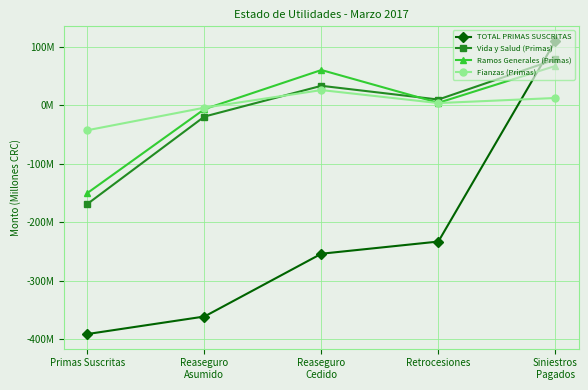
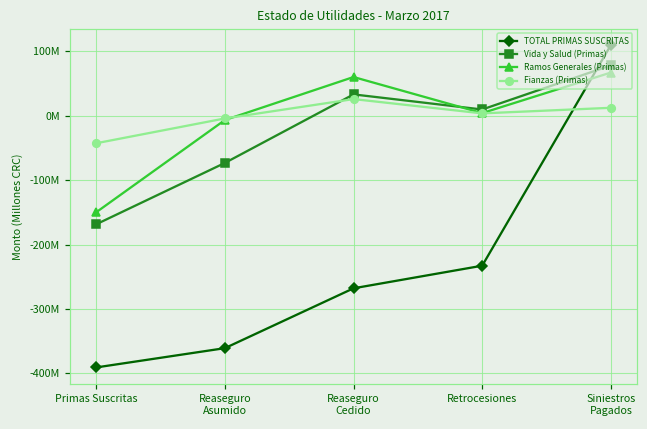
  {
    "TOTAL PRIMAS SUSCRITAS": {
      "Primas Suscritas": -390000000,
      "Reaseguro Asumido": -360000000,
-     "Reaseguro Cedido": -250000000,
+     "Reaseguro Cedido": -270000000,
      "Retrocesiones": -230000000
    },
    "Vida y Salud (Primas)": {
      "Primas Suscritas": -170000000,
-     "Reaseguro Asumido": -20000000,
+     "Reaseguro Asumido": -70000000,
      "Reaseguro Cedido": 30000000,
      "Retrocesiones": 10000000
    },
    "Ramos Generales (Primas)": {
      "Primas Suscritas": -150000000,
      "Reaseguro Cedido": 60000000
    },
    "Fianzas (Primas)": {
      "Primas Suscritas": -40000000,
      "Reaseguro Cedido": 30000000,
      "Siniestros Pagados": 10000000
    }
  }
